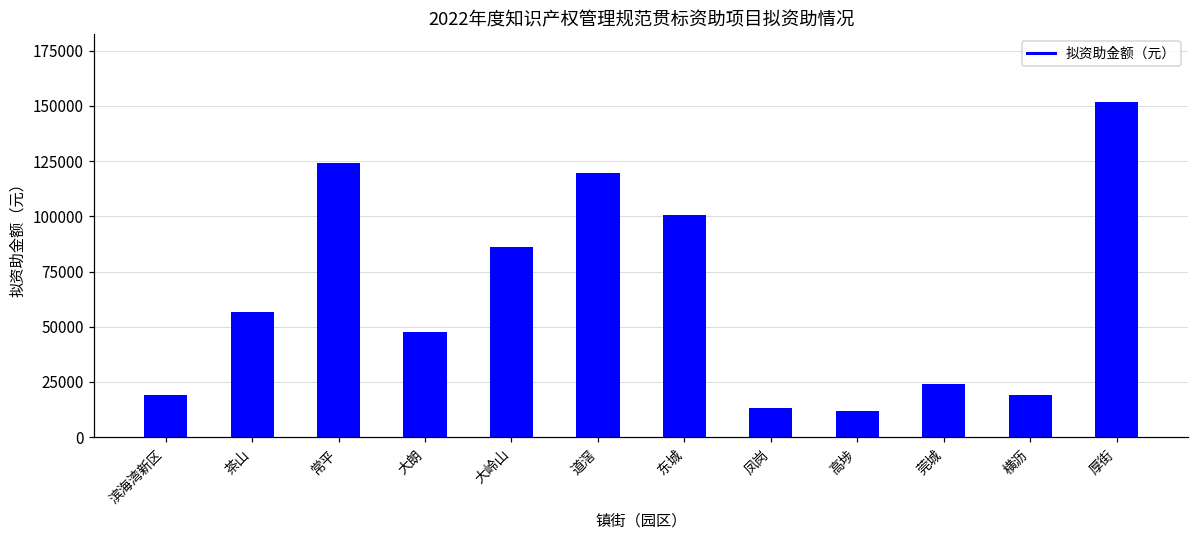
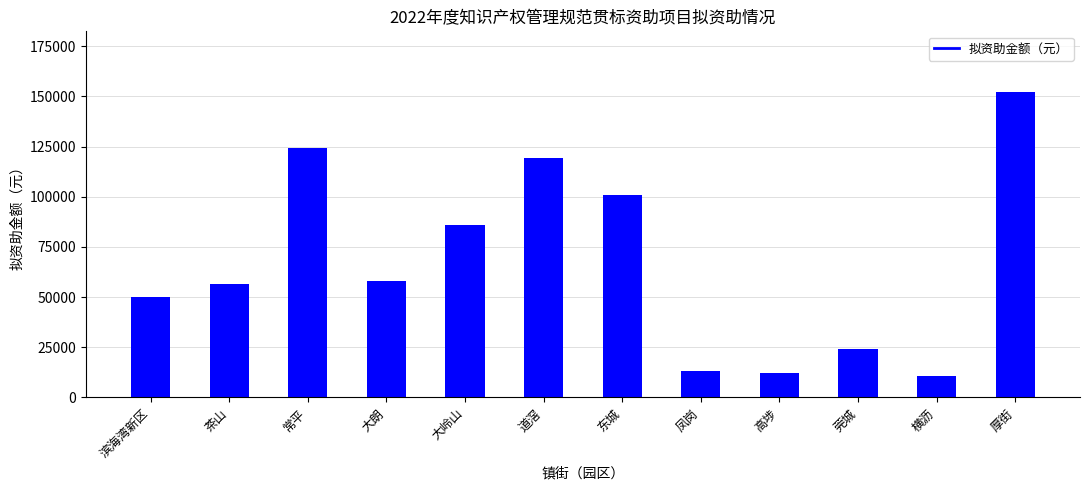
  {
-   "滨海湾新区": 19000,
+   "滨海湾新区": 50000,
    "茶山": 57000,
    "常平": 124000,
-   "大朗": 47000,
+   "大朗": 58000,
    "大岭山": 86000,
    "道滘": 120000,
    "东城": 101000,
    "凤岗": 13000,
    "高埗": 12000,
    "莞城": 24000,
-   "横沥": 19000,
+   "横沥": 11000,
    "厚街": 152000
  }
